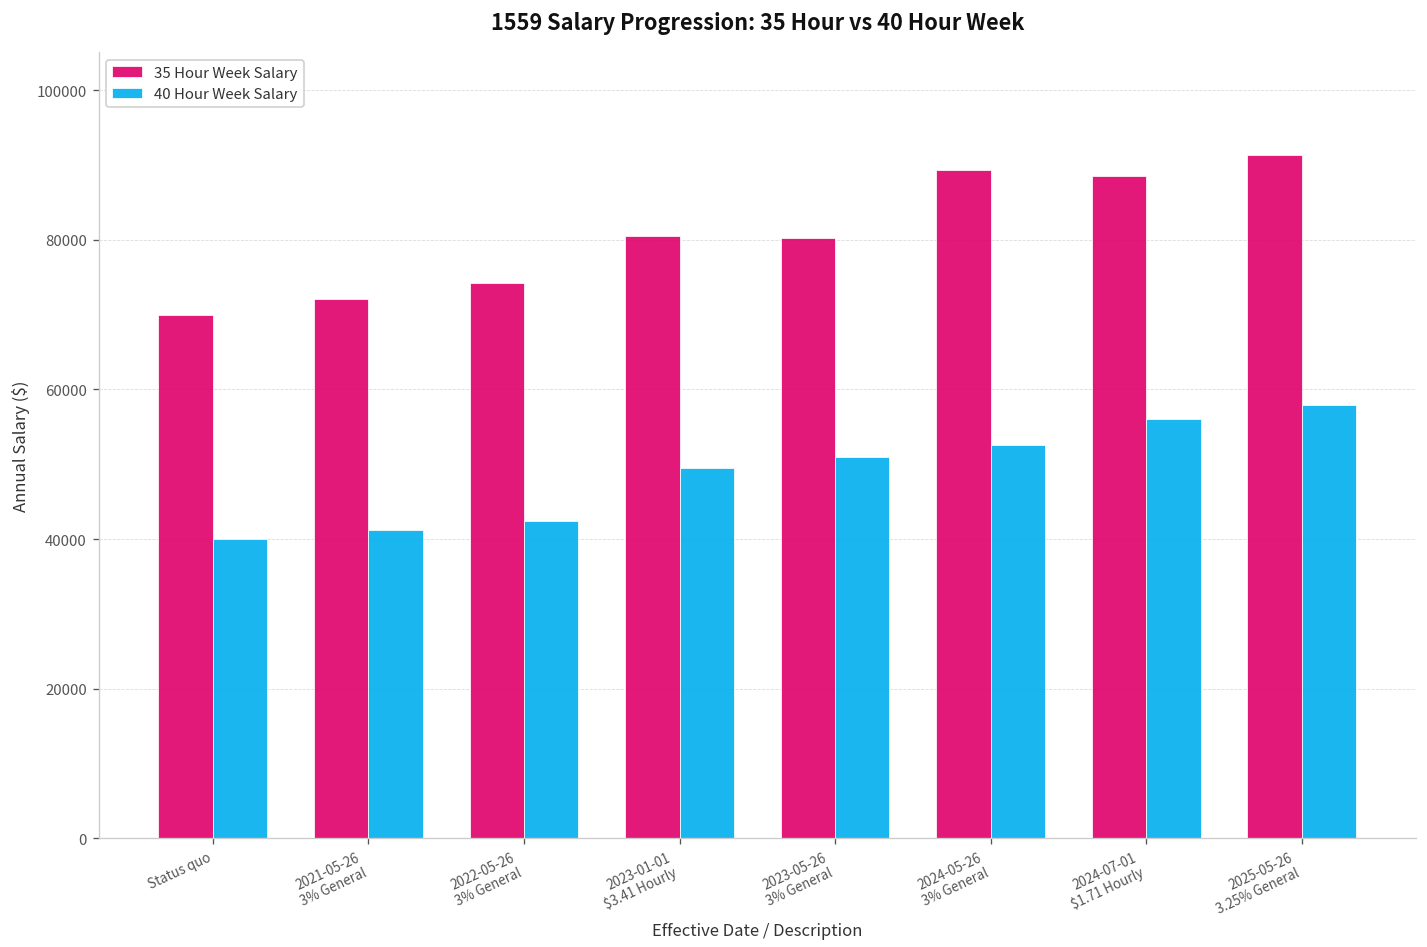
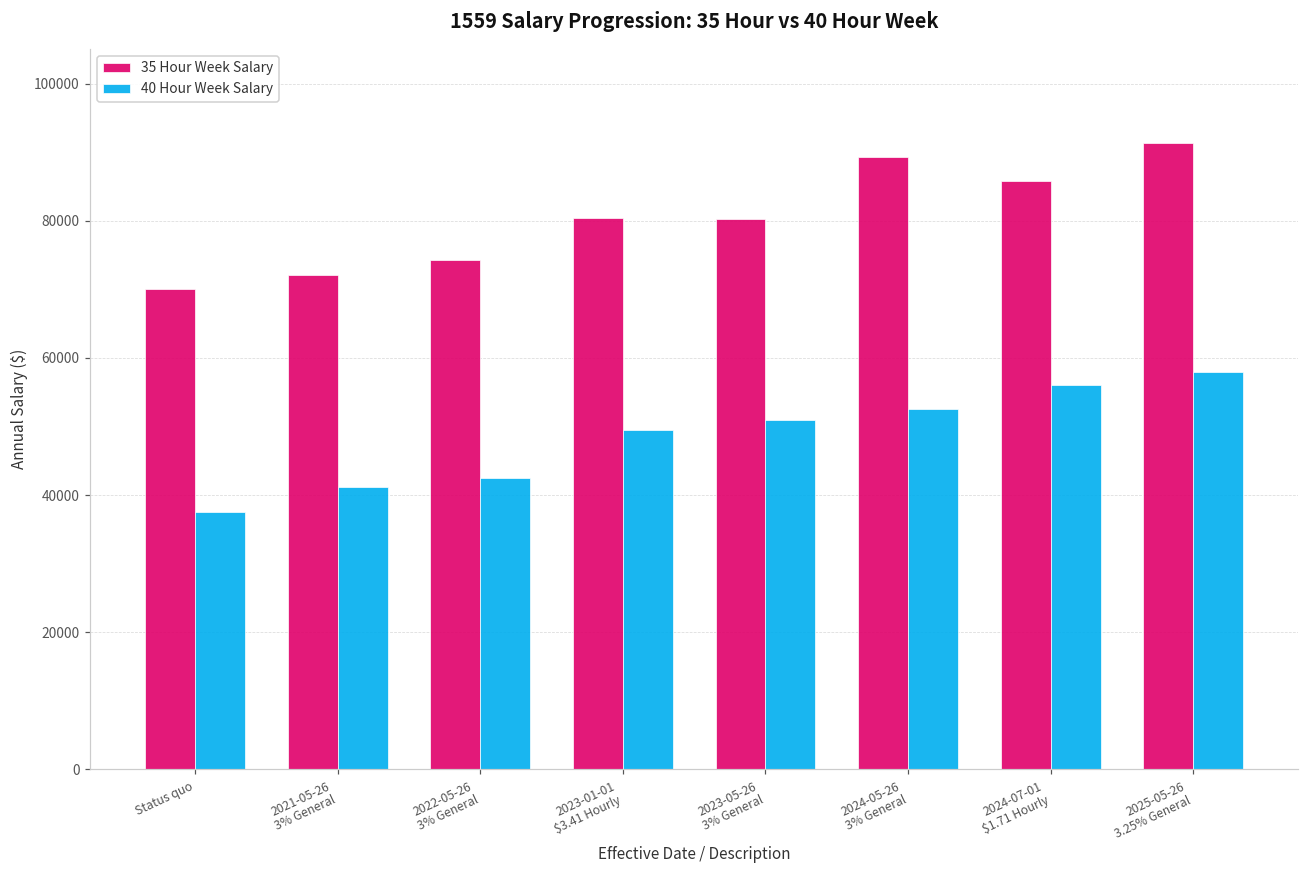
  {
    "35 Hour Week Salary": {
      "Status quo": 70000,
      "2021-05-26 3% General": 72000,
      "2022-05-26 3% General": 74000,
      "2023-01-01 $3.41 Hourly": 80000,
      "2023-05-26 3% General": 80000,
      "2024-05-26 3% General": 89000,
-     "2024-07-01 $1.71 Hourly": 88000,
+     "2024-07-01 $1.71 Hourly": 86000,
      "2025-05-26 3.25% General": 91000
    },
    "40 Hour Week Salary": {
-     "Status quo": 40000,
+     "Status quo": 37000,
      "2021-05-26 3% General": 41000,
      "2022-05-26 3% General": 42000,
      "2023-01-01 $3.41 Hourly": 50000,
      "2023-05-26 3% General": 51000,
      "2024-05-26 3% General": 53000,
      "2024-07-01 $1.71 Hourly": 56000,
      "2025-05-26 3.25% General": 58000
    }
  }
